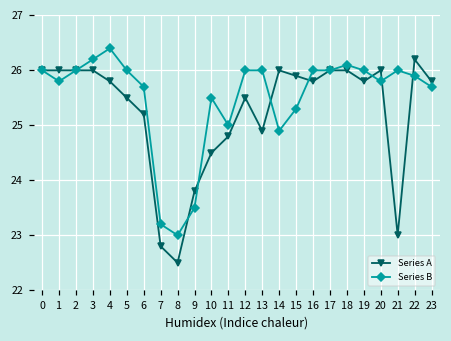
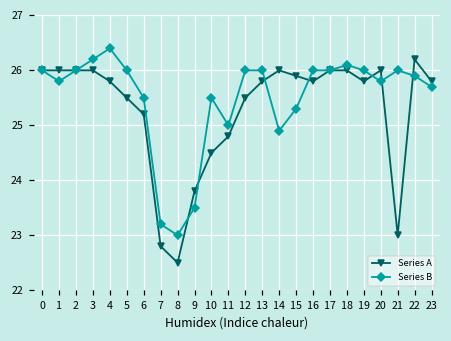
  {
    "Series A": {
      "1": 26.0,
      "3": 26.0,
      "4": 25.8,
      "5": 25.5,
      "6": 25.2,
      "7": 22.8,
      "8": 22.5,
      "9": 23.8,
      "10": 24.5,
      "11": 24.8,
      "12": 25.5,
-     "13": 24.9,
+     "13": 25.8,
      "14": 26.0,
      "15": 25.9,
      "16": 25.8,
      "18": 26.0,
      "19": 25.8,
      "20": 26.0,
      "21": 23.0,
      "22": 26.2,
      "23": 25.8
    },
    "Series B": {
      "1": 25.8,
      "3": 26.2,
      "4": 26.4,
      "5": 26.0,
-     "6": 25.7,
+     "6": 25.5,
      "7": 23.2,
      "8": 23.0,
      "9": 23.5,
      "10": 25.5,
      "11": 25.0,
      "12": 26.0,
      "13": 26.0,
      "14": 24.9,
      "15": 25.3,
      "16": 26.0,
      "18": 26.1,
      "19": 26.0,
      "20": 25.8,
      "21": 26.0,
      "22": 25.9,
      "23": 25.7
    }
  }
